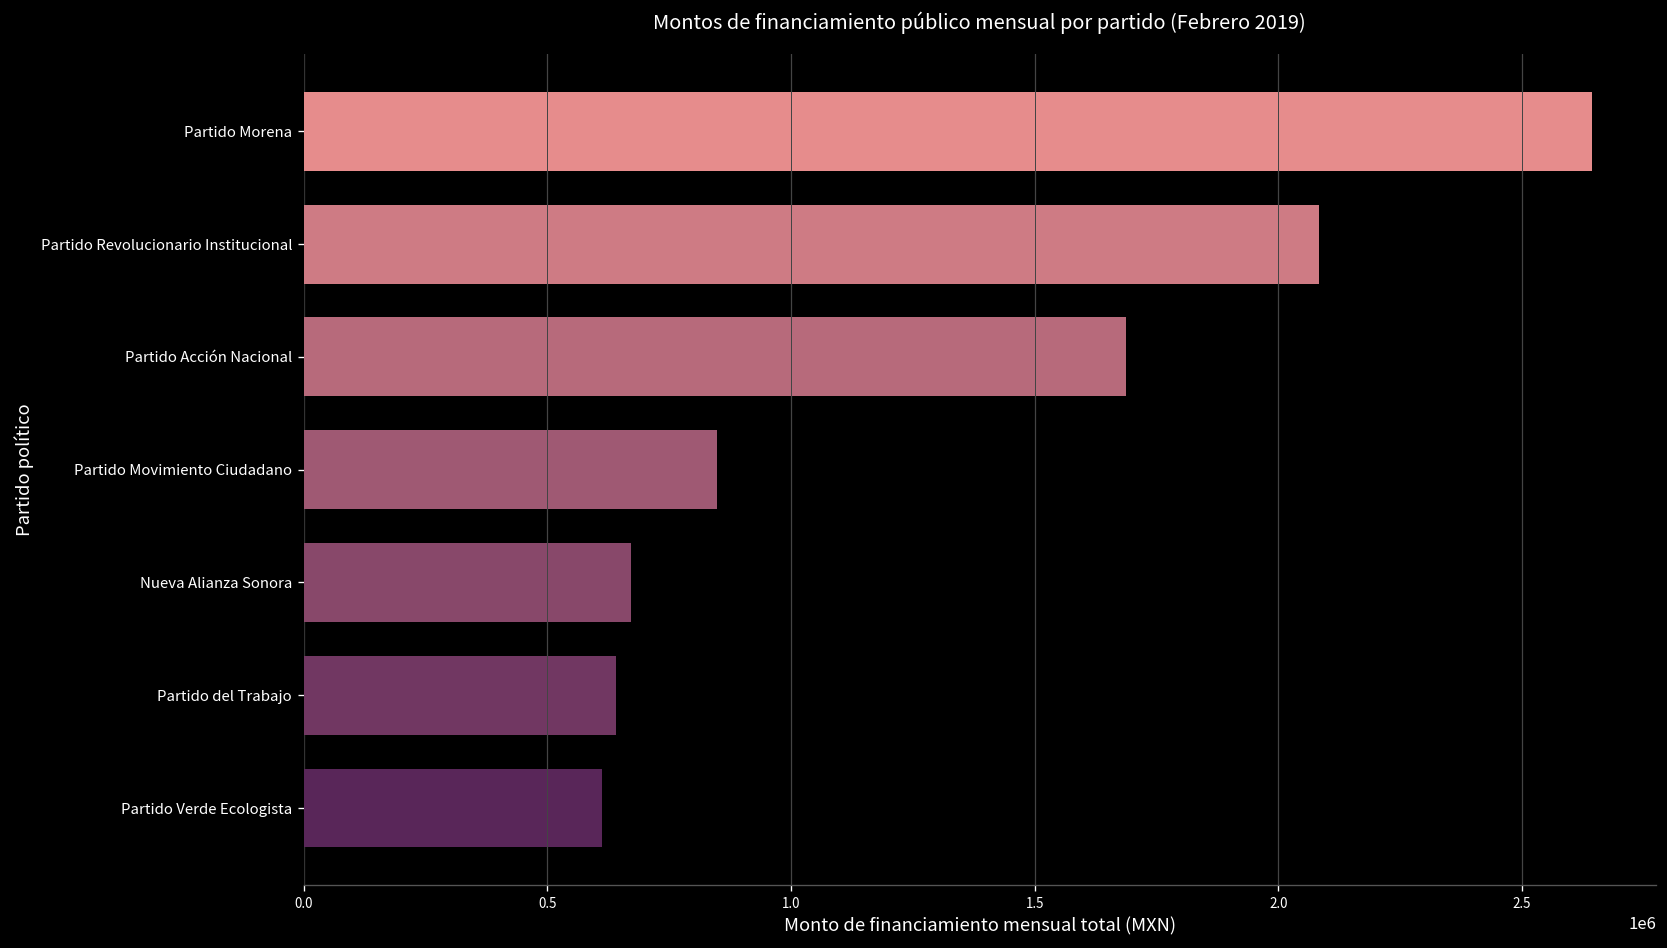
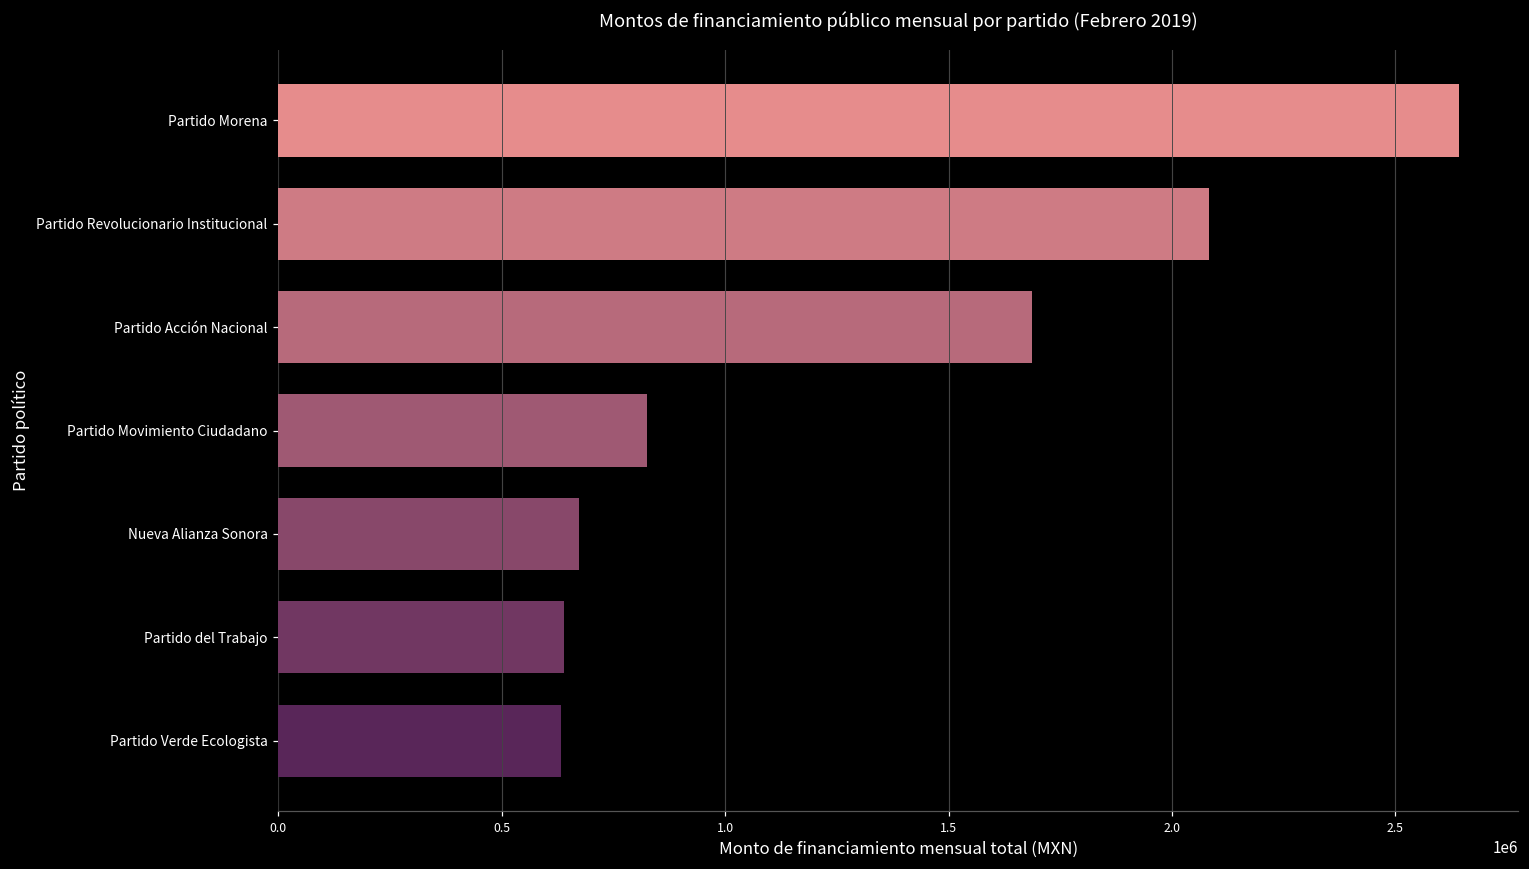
  {
    "Partido Morena": 2640000,
    "Partido Revolucionario Institucional": 2080000,
    "Partido Acción Nacional": 1690000,
-   "Partido Movimiento Ciudadano": 850000,
+   "Partido Movimiento Ciudadano": 830000,
    "Nueva Alianza Sonora": 670000,
    "Partido del Trabajo": 640000,
-   "Partido Verde Ecologista": 610000
+   "Partido Verde Ecologista": 630000
  }
